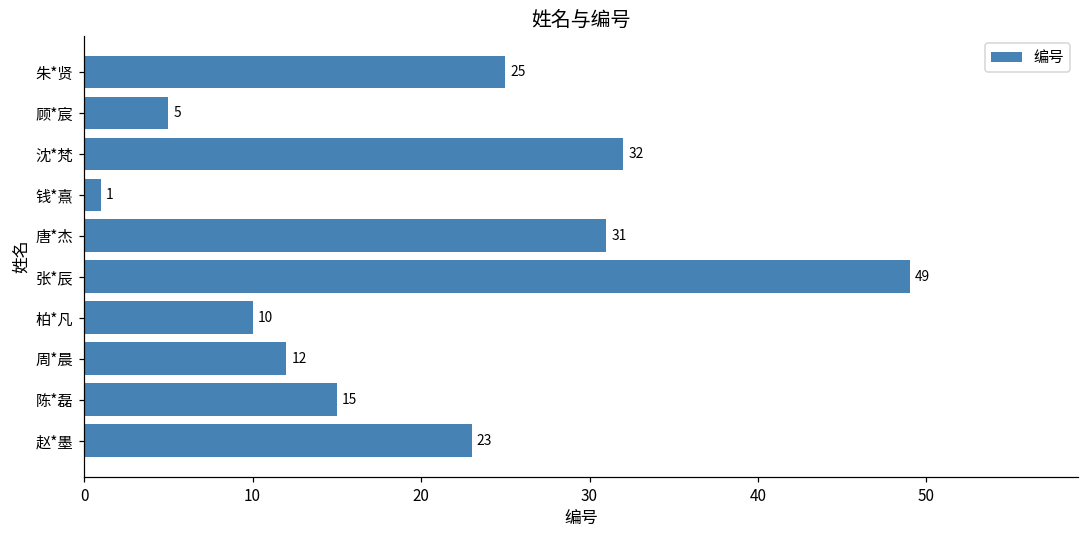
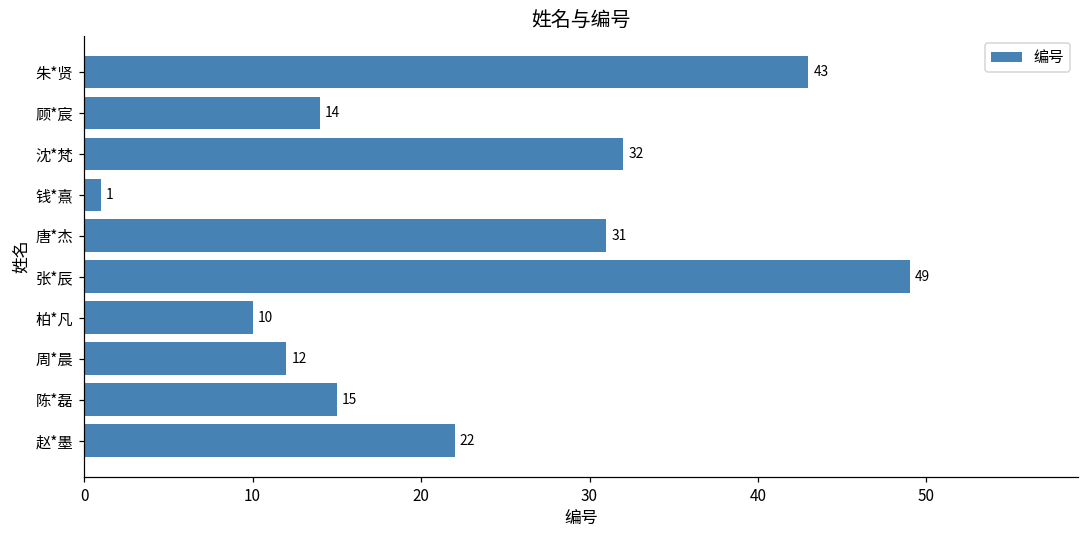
  {
-   "朱*贤": 25,
-   "顾*宸": 5,
+   "朱*贤": 43,
+   "顾*宸": 14,
    "沈*梵": 32,
    "钱*熹": 1,
    "唐*杰": 31,
    "张*辰": 49,
    "柏*凡": 10,
    "周*晨": 12,
    "陈*磊": 15,
-   "赵*墨": 23
+   "赵*墨": 22
  }
